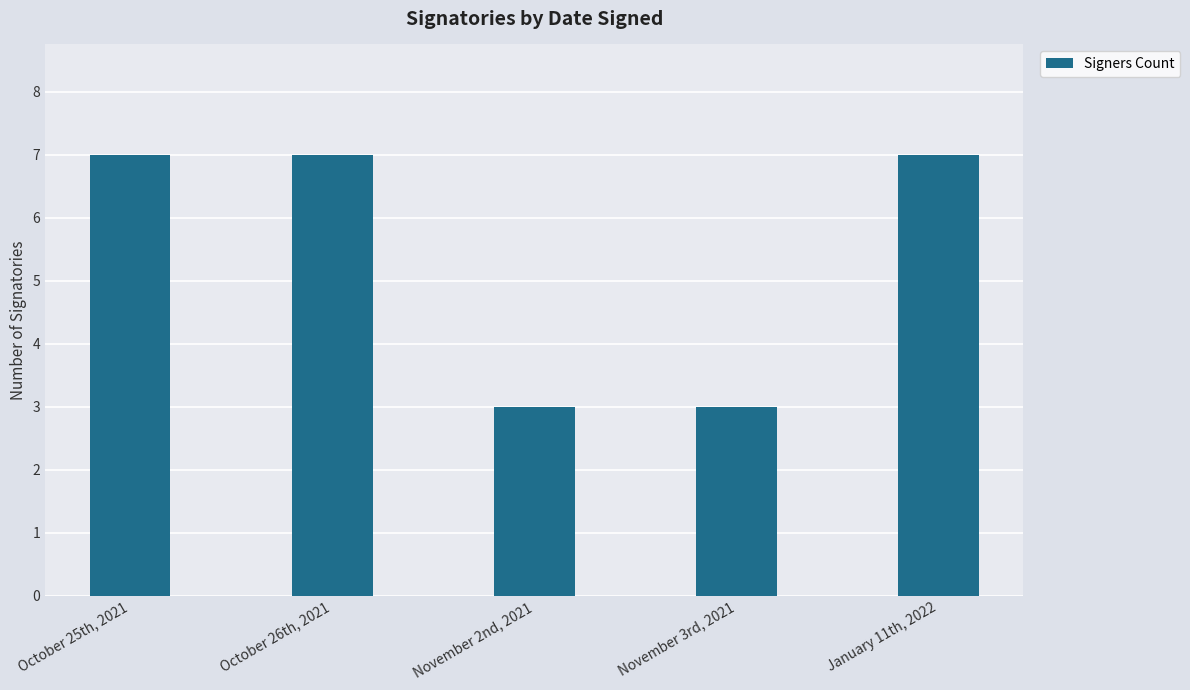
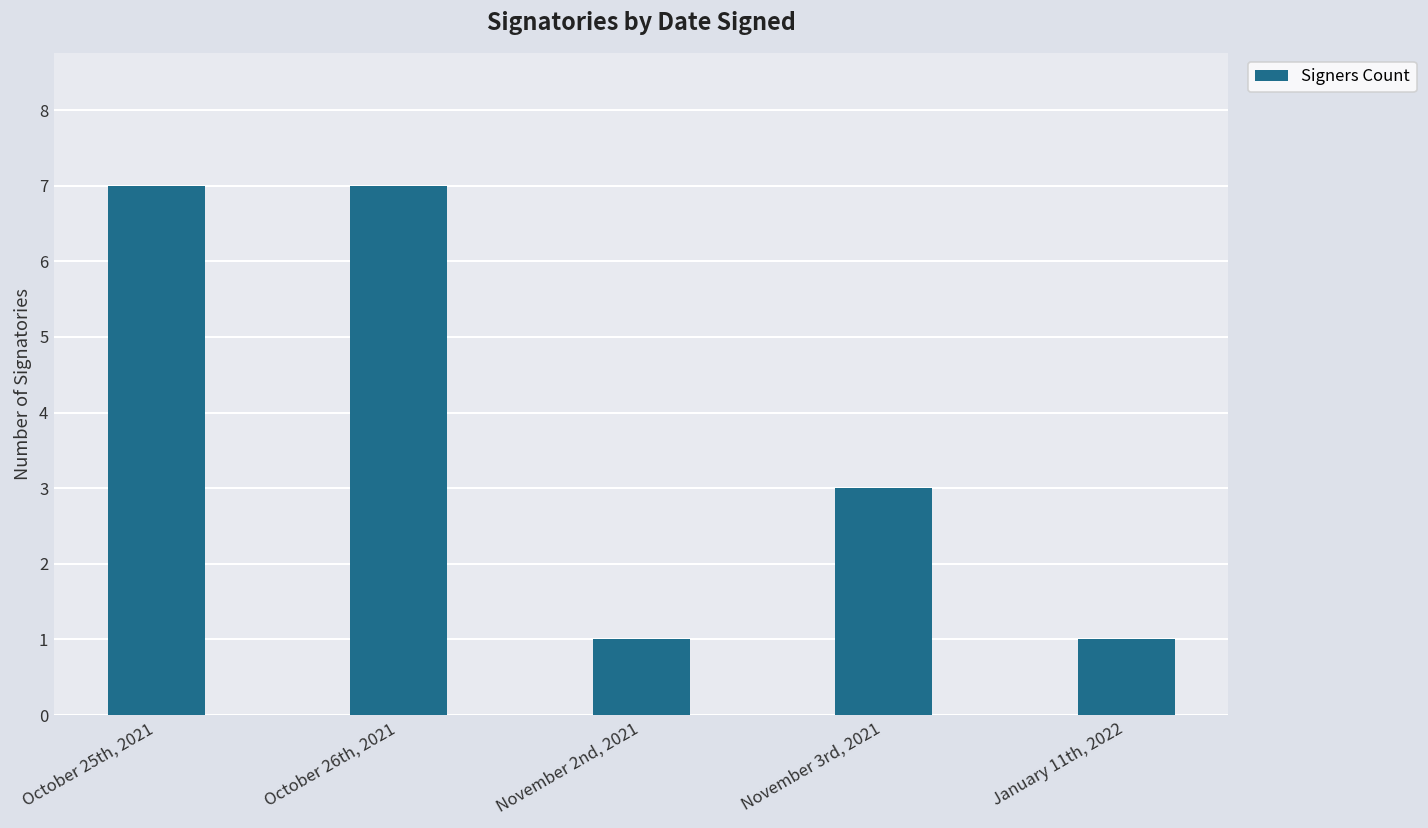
  {
    "October 25th, 2021": 7,
    "October 26th, 2021": 7,
-   "November 2nd, 2021": 3,
+   "November 2nd, 2021": 1,
    "November 3rd, 2021": 3,
-   "January 11th, 2022": 7
+   "January 11th, 2022": 1
  }
